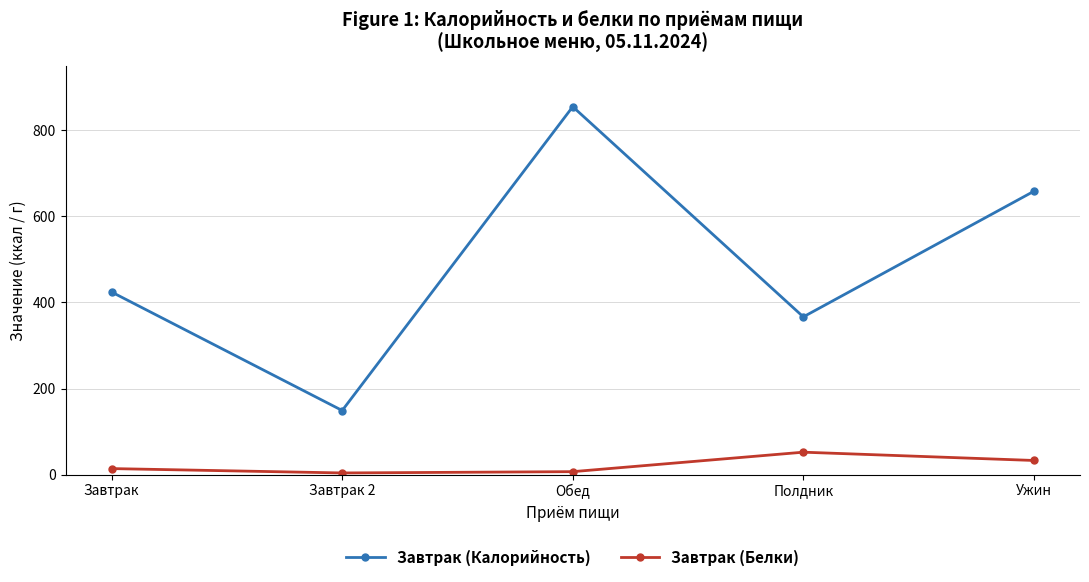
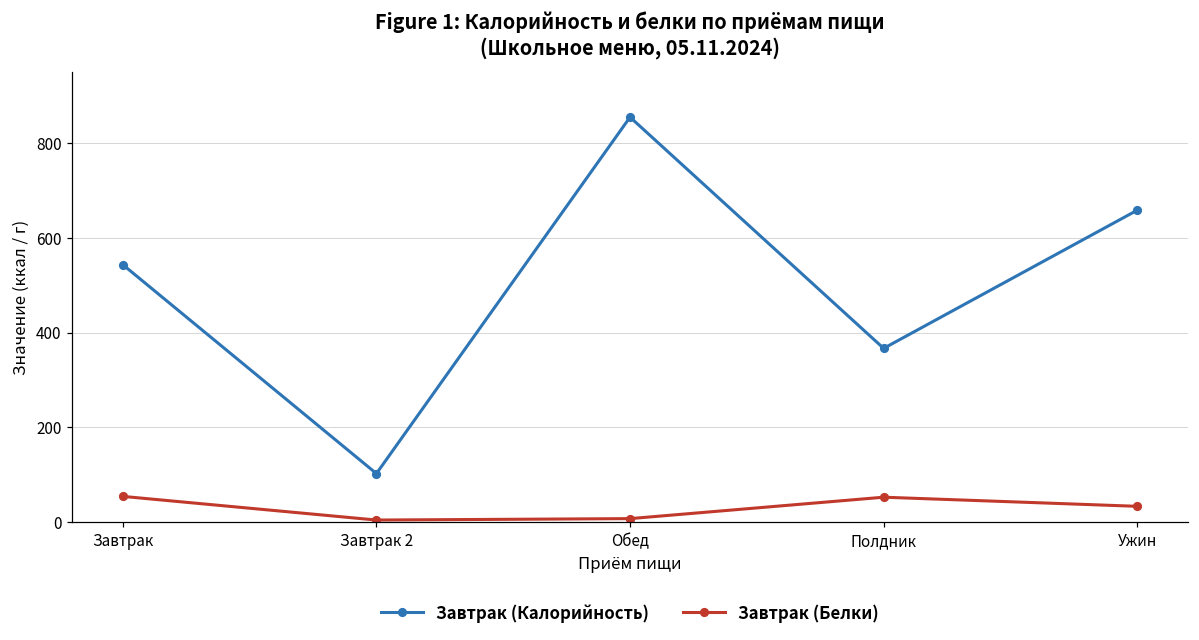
  {
    "Завтрак (Калорийность)": {
-     "Завтрак": 420,
-     "Завтрак 2": 150,
+     "Завтрак": 540,
+     "Завтрак 2": 100,
      "Обед": 850,
      "Полдник": 370,
      "Ужин": 660
    },
    "Завтрак (Белки)": {
-     "Завтрак": 10,
+     "Завтрак": 50,
      "Завтрак 2": 0,
      "Обед": 10,
      "Полдник": 50,
      "Ужин": 30
    }
  }
